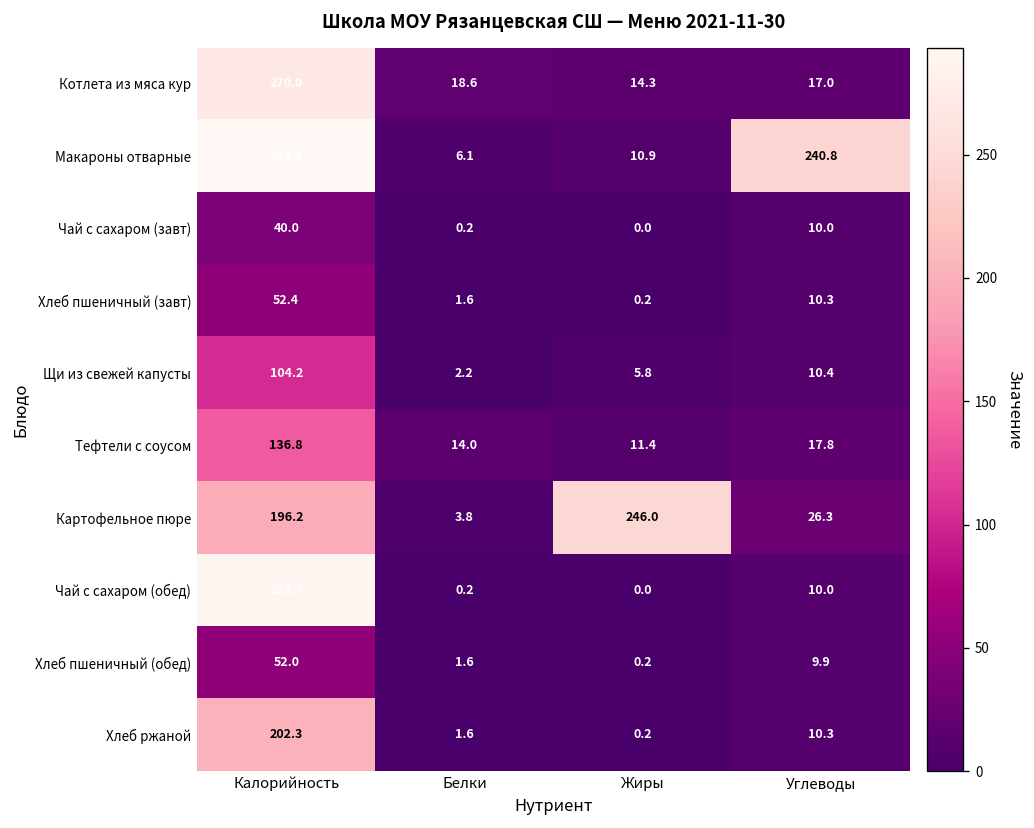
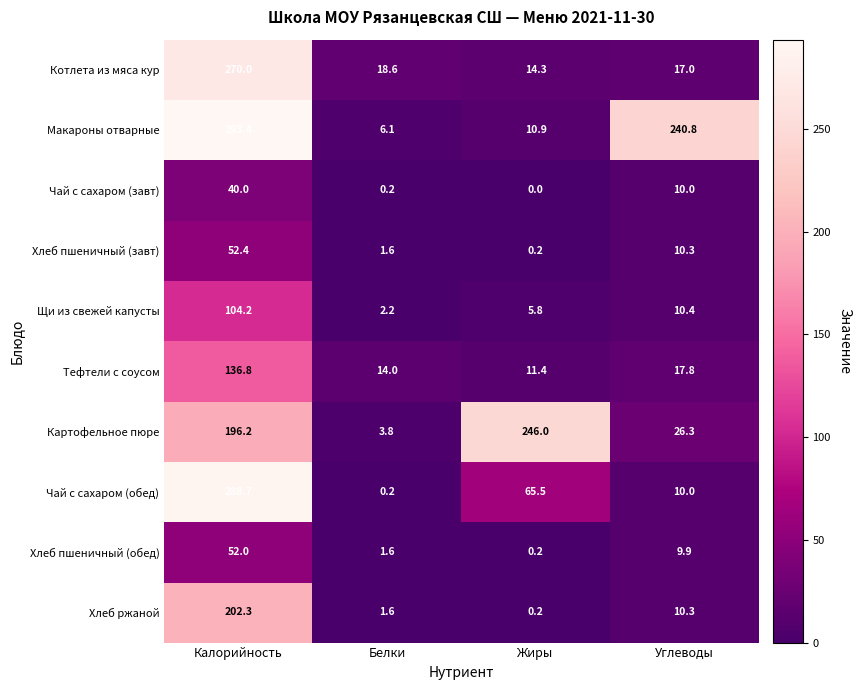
  {
    "Котлета из мяса кур": {
      "Белки": 18.6,
      "Жиры": 14.3,
      "Углеводы": 17.0
    },
    "Макароны отварные": {
      "Белки": 6.1,
      "Жиры": 10.9,
      "Углеводы": 240.8
    },
    "Чай с сахаром (завт)": {
      "Калорийность": 40.0,
      "Белки": 0.2,
      "Жиры": 0.0,
      "Углеводы": 10.0
    },
    "Хлеб пшеничный (завт)": {
      "Калорийность": 52.4,
      "Белки": 1.6,
      "Жиры": 0.2,
      "Углеводы": 10.3
    },
    "Щи из свежей капусты": {
      "Калорийность": 104.2,
      "Белки": 2.2,
      "Жиры": 5.8,
      "Углеводы": 10.4
    },
    "Тефтели с соусом": {
      "Калорийность": 136.8,
      "Белки": 14.0,
      "Жиры": 11.4,
      "Углеводы": 17.8
    },
    "Картофельное пюре": {
      "Калорийность": 196.2,
      "Белки": 3.8,
      "Жиры": 246.0,
      "Углеводы": 26.3
    },
    "Чай с сахаром (обед)": {
      "Белки": 0.2,
-     "Жиры": 0.0,
+     "Жиры": 65.5,
      "Углеводы": 10.0
    },
    "Хлеб пшеничный (обед)": {
      "Калорийность": 52.0,
      "Белки": 1.6,
      "Жиры": 0.2,
      "Углеводы": 9.9
    },
    "Хлеб ржаной": {
      "Калорийность": 202.3,
      "Белки": 1.6,
      "Жиры": 0.2,
      "Углеводы": 10.3
    }
  }
